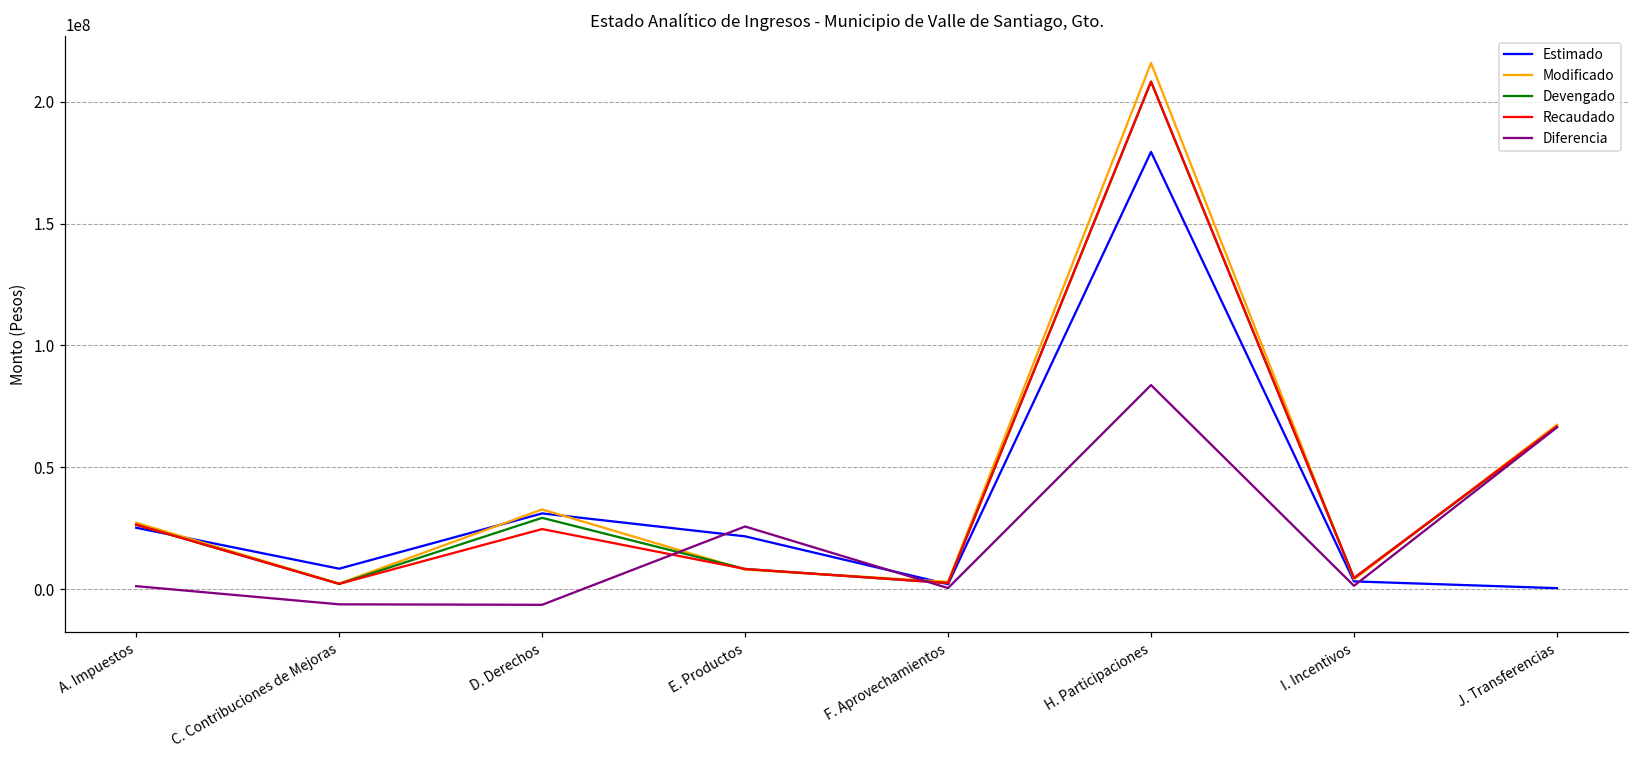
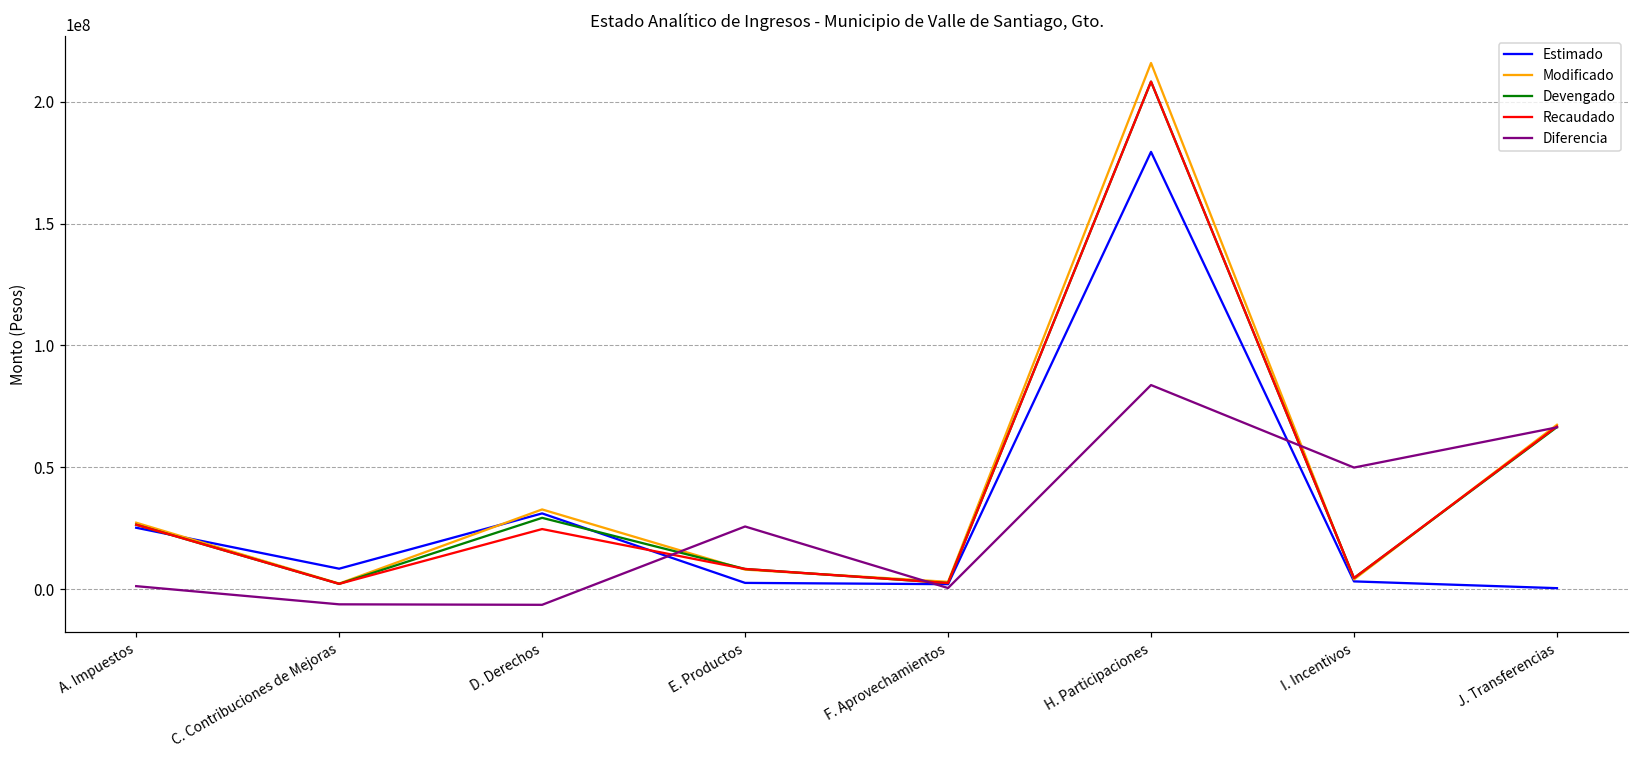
  {
    "Estimado": {
      "A. Impuestos": 25000000,
      "C. Contribuciones de Mejoras": 8000000,
      "D. Derechos": 31000000,
-     "E. Productos": 22000000,
+     "E. Productos": 3000000,
      "H. Participaciones": 179000000,
      "J. Transferencias": 0
    },
    "Modificado": {
      "D. Derechos": 33000000,
      "H. Participaciones": 216000000
    },
    "Devengado": {
      "D. Derechos": 29000000
    },
    "Recaudado": {
      "D. Derechos": 25000000
    },
    "Diferencia": {
      "A. Impuestos": 1000000,
      "C. Contribuciones de Mejoras": -6000000,
      "D. Derechos": -6000000,
      "E. Productos": 26000000,
      "F. Aprovechamientos": 0,
      "H. Participaciones": 84000000,
-     "I. Incentivos": 1000000
+     "I. Incentivos": 50000000
    }
  }
